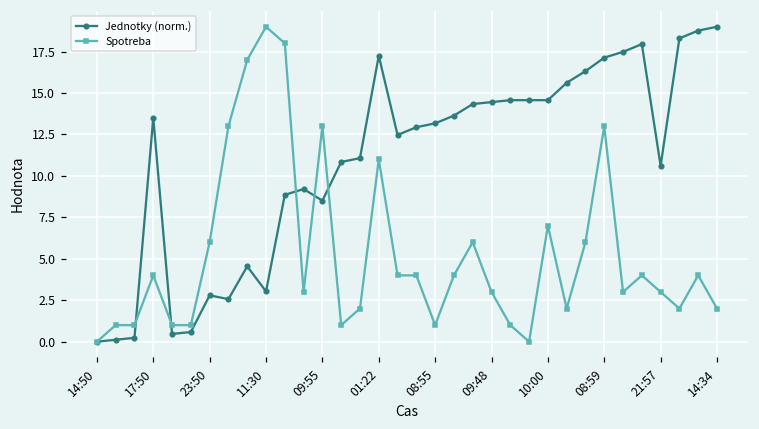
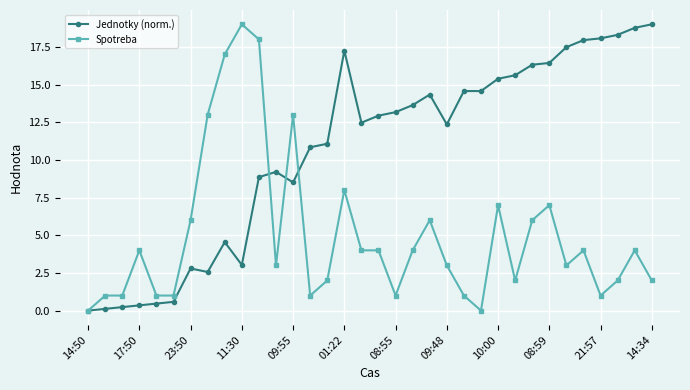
  {
    "Jednotky (norm.)": {
-     "17:50": 13.5,
+     "17:50": 0.3,
      "23:50": 2.8,
      "11:30": 3.0,
      "09:55": 8.5,
      "01:22": 17.3,
      "08:55": 13.2,
-     "09:48": 14.5,
-     "10:00": 14.6,
-     "08:59": 17.1,
-     "21:57": 10.6,
+     "09:48": 12.4,
+     "10:00": 15.4,
+     "08:59": 16.4,
+     "21:57": 18.1,
      "14:34": 19.0
    },
    "Spotreba": {
      "17:50": 4,
      "23:50": 6,
      "11:30": 19,
      "09:55": 13,
-     "01:22": 11,
+     "01:22": 8,
      "08:55": 1,
      "09:48": 3,
      "10:00": 7,
-     "08:59": 13,
-     "21:57": 3,
+     "08:59": 7,
+     "21:57": 1,
      "14:34": 2
    }
  }
